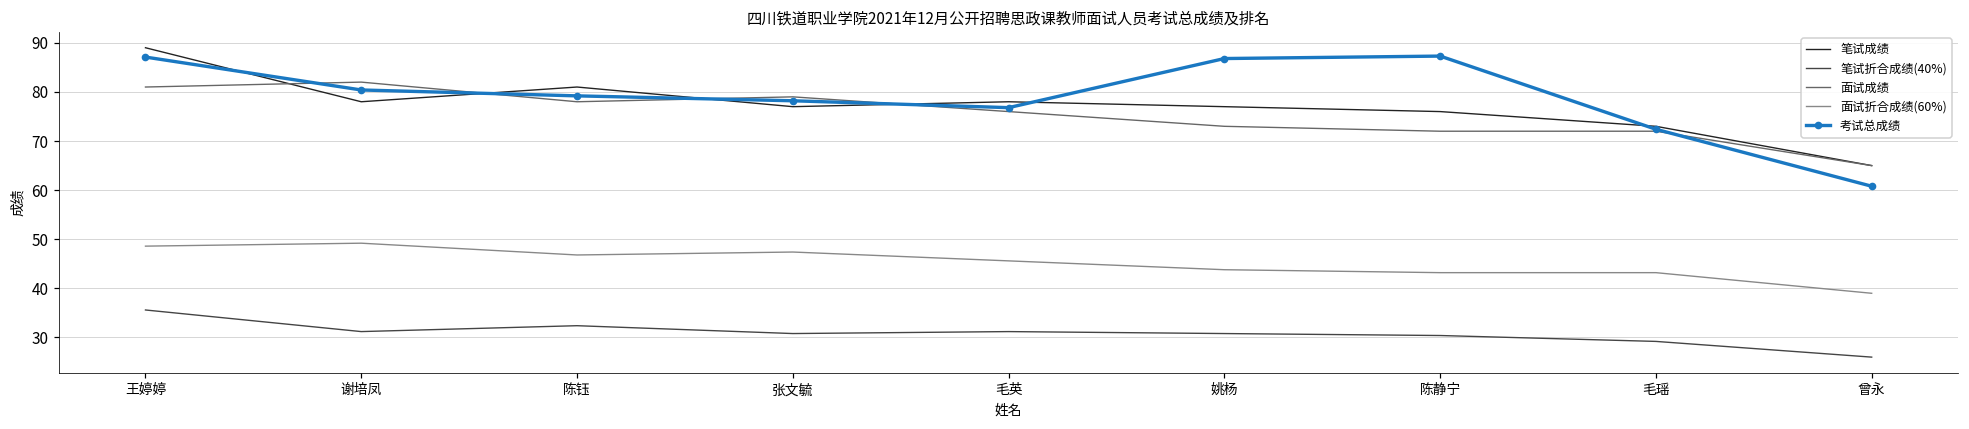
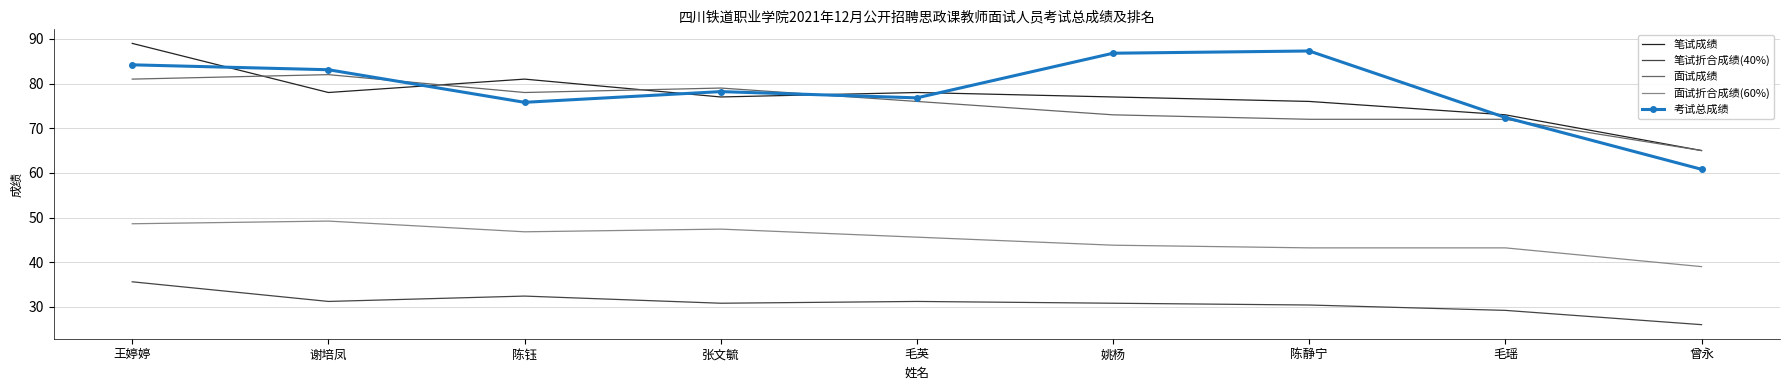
  {
    "考试总成绩": {
-     "王婷婷": 87,
-     "谢培凤": 80,
-     "陈钰": 79,
+     "王婷婷": 84,
+     "谢培凤": 83,
+     "陈钰": 76,
      "张文毓": 78,
      "毛英": 77,
      "姚杨": 87,
      "陈静宁": 87,
      "曾永": 61
    }
  }
